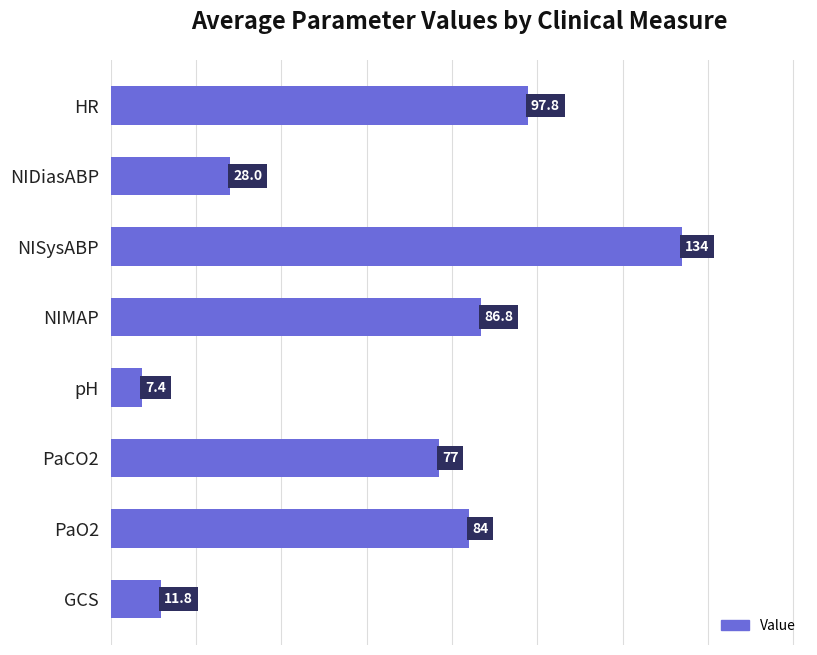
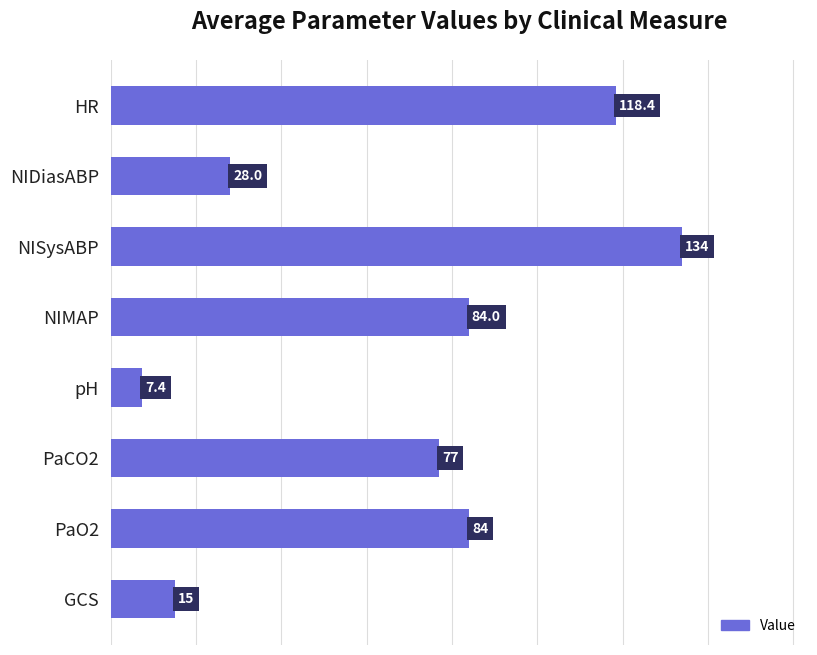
  {
-   "HR": 97.8,
-   "NIMAP": 86.8,
-   "GCS": 11.8
+   "HR": 118.4,
+   "NIMAP": 84.0,
+   "GCS": 15
  }
